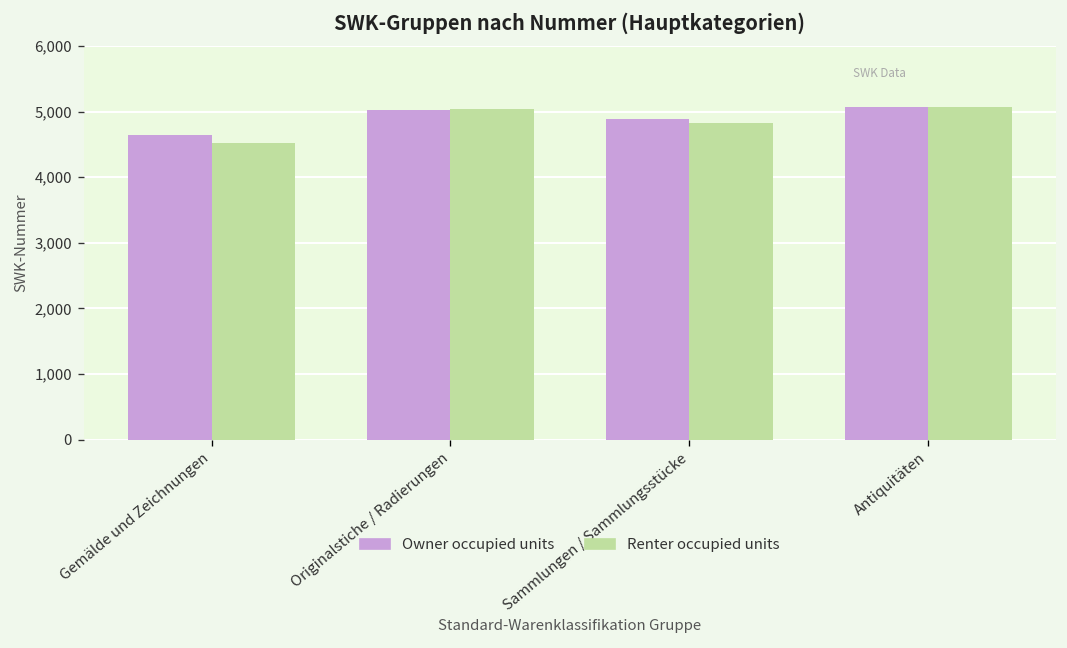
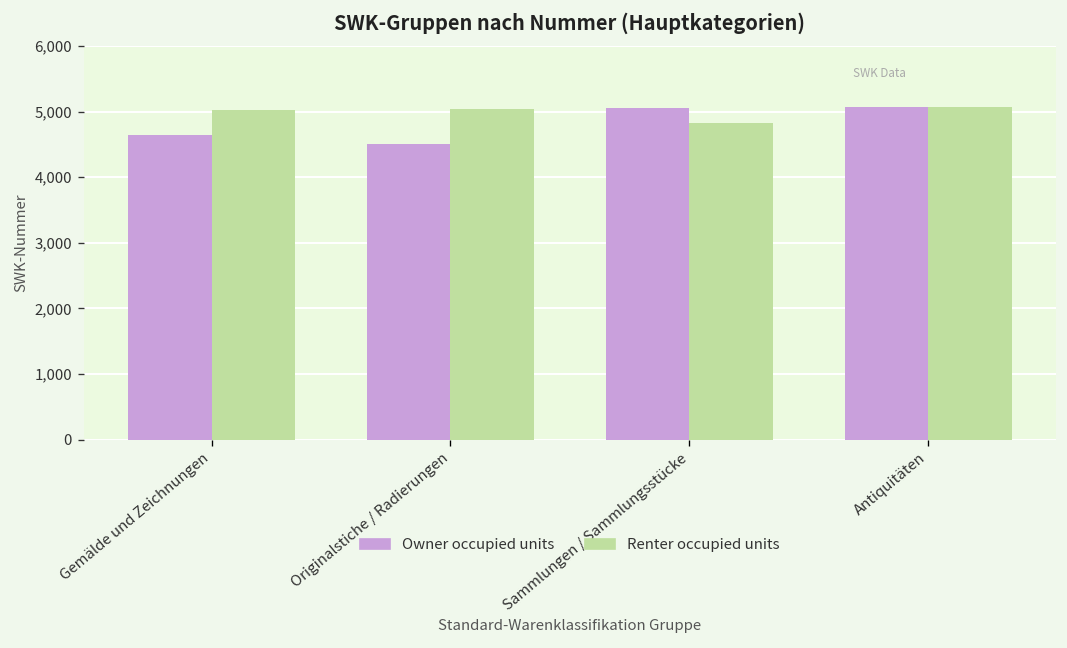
  {
    "Owner occupied units": {
      "Gemälde und Zeichnungen": "4,600",
-     "Originalstiche / Radierungen": "5,000",
-     "Sammlungen / Sammlungsstücke": "4,900",
+     "Originalstiche / Radierungen": "4,500",
+     "Sammlungen / Sammlungsstücke": "5,100",
      "Antiquitäten": "5,100"
    },
    "Renter occupied units": {
-     "Gemälde und Zeichnungen": "4,500",
+     "Gemälde und Zeichnungen": "5,000",
      "Originalstiche / Radierungen": "5,000",
      "Sammlungen / Sammlungsstücke": "4,800",
      "Antiquitäten": "5,100"
    }
  }
